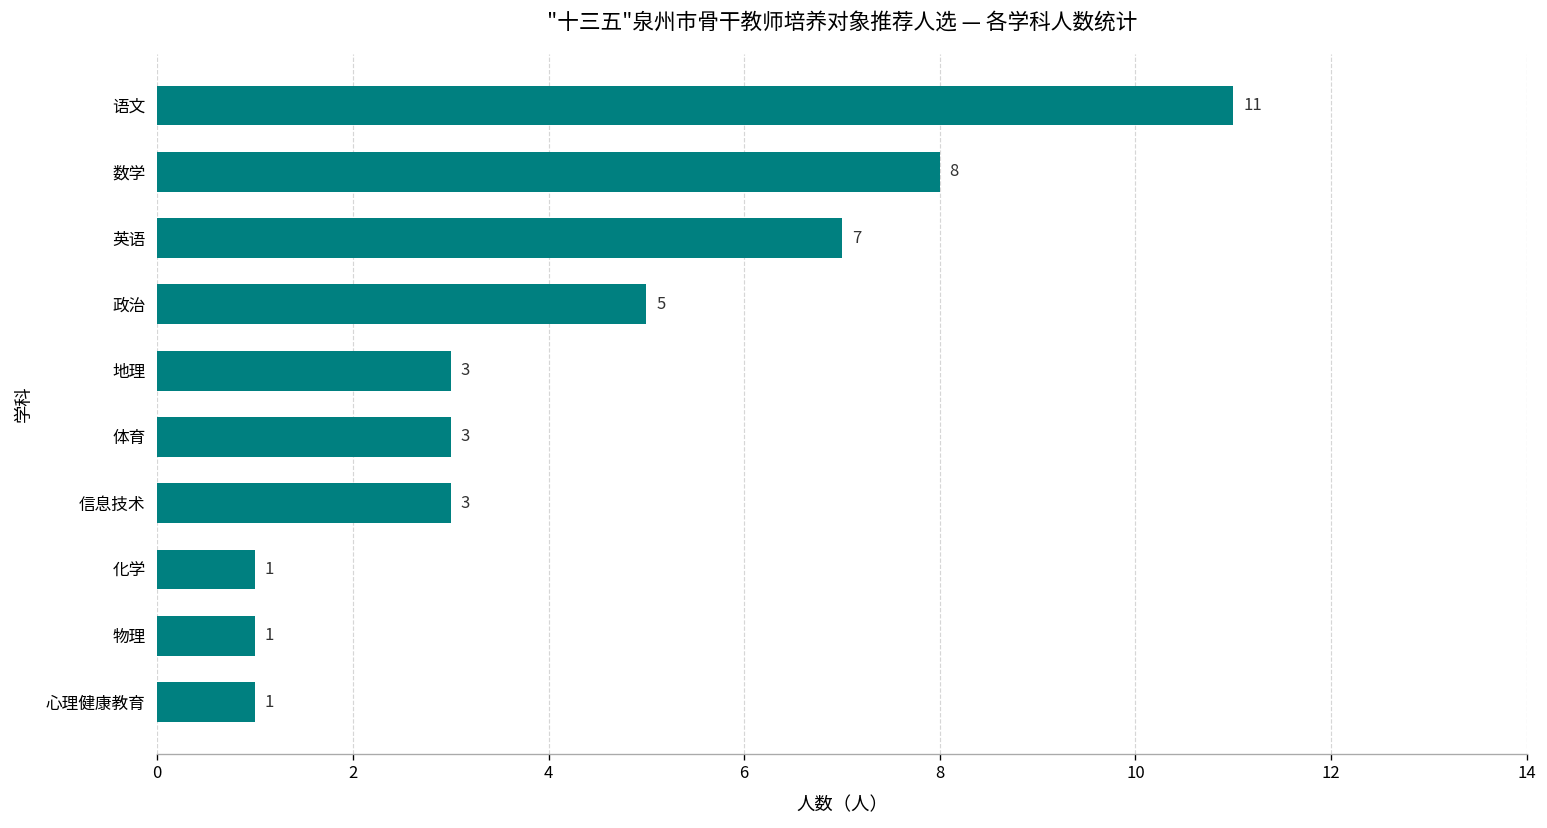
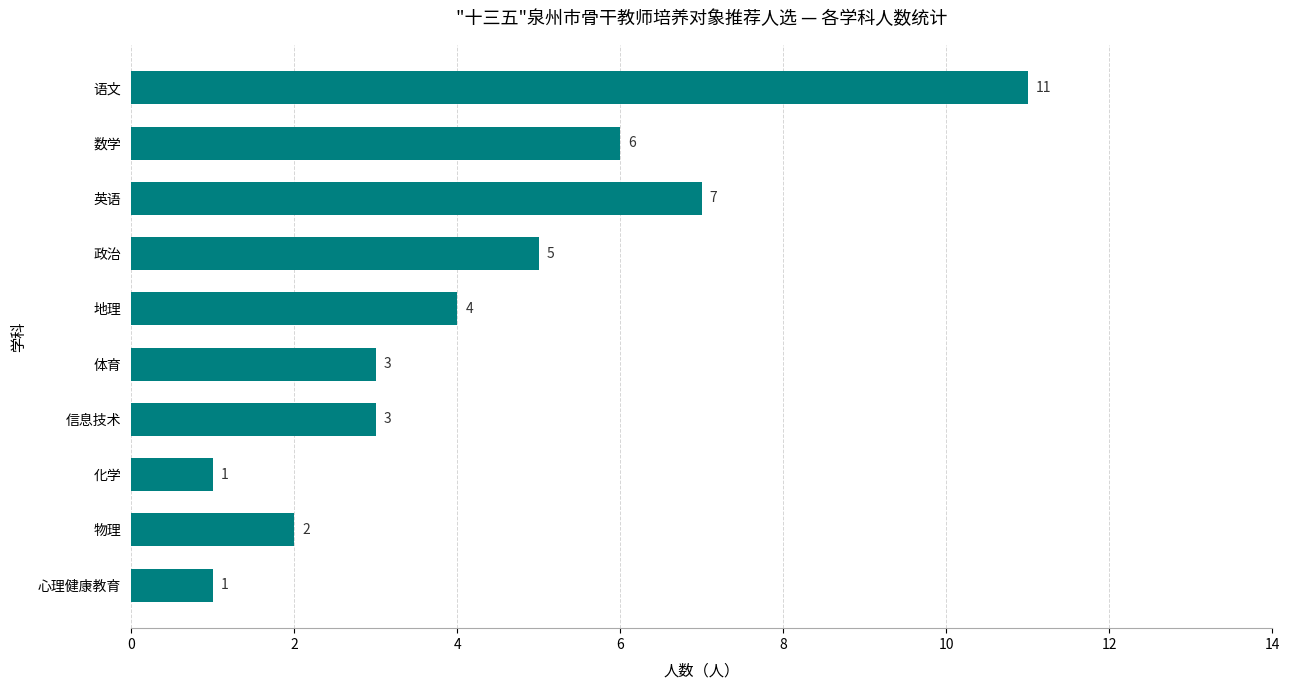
  {
    "语文": 11,
-   "数学": 8,
+   "数学": 6,
    "英语": 7,
    "政治": 5,
-   "地理": 3,
+   "地理": 4,
    "体育": 3,
    "信息技术": 3,
    "化学": 1,
-   "物理": 1,
+   "物理": 2,
    "心理健康教育": 1
  }
